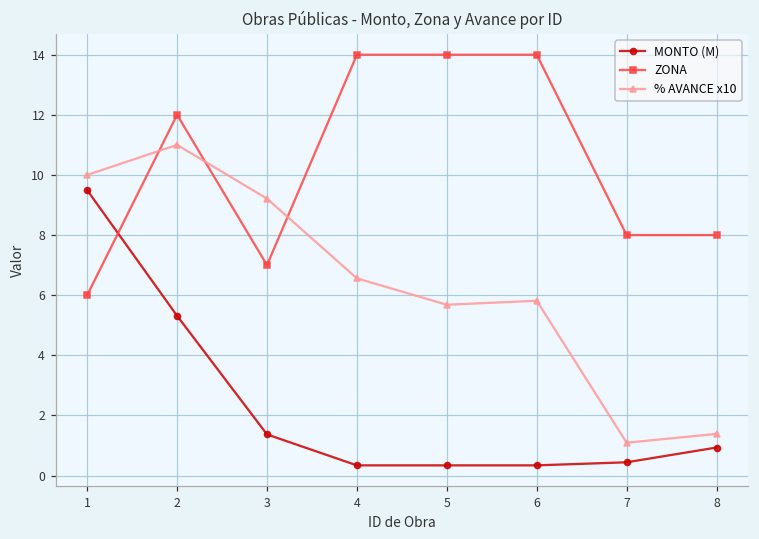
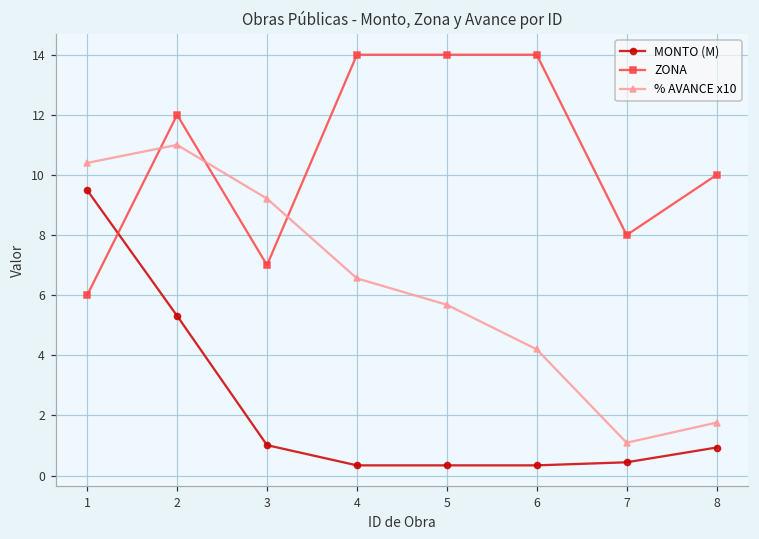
  {
    "MONTO (M)": {
      "1": 9.5,
      "2": 5.3,
-     "3": 1.4,
+     "3": 1.0,
      "4": 0.3,
      "5": 0.3,
      "6": 0.3,
      "7": 0.4,
      "8": 0.9
    },
    "ZONA": {
      "1": 6,
      "2": 12,
      "3": 7,
      "4": 14,
      "5": 14,
      "6": 14,
      "7": 8,
-     "8": 8
+     "8": 10
    },
    "% AVANCE x10": {
-     "1": 10.0,
+     "1": 10.4,
      "2": 11.0,
      "3": 9.2,
      "4": 6.6,
      "5": 5.7,
-     "6": 5.8,
+     "6": 4.2,
      "7": 1.1,
-     "8": 1.4
+     "8": 1.8
    }
  }
